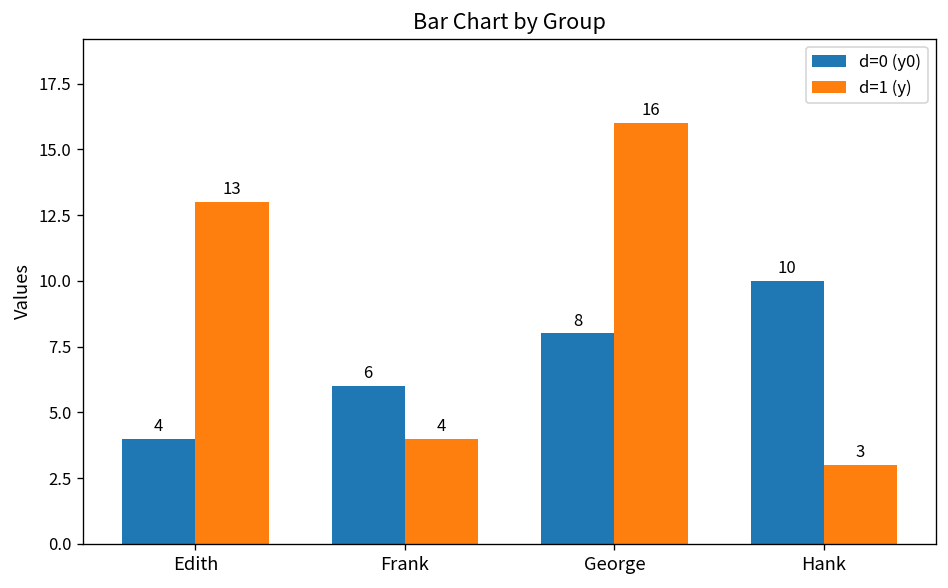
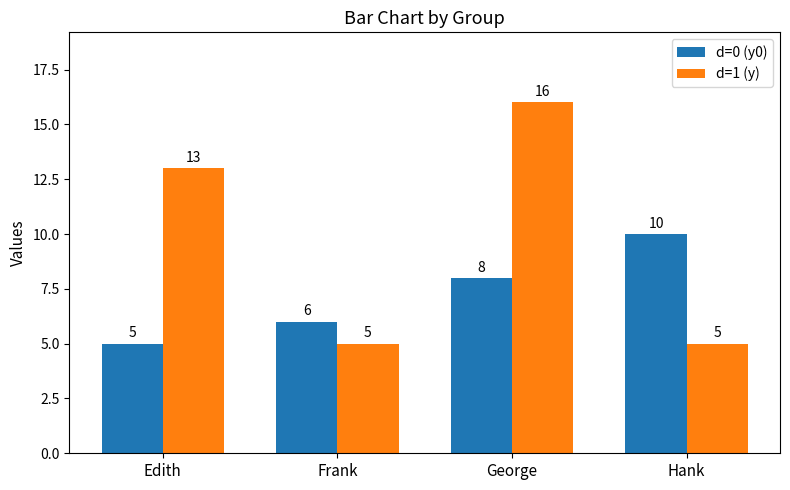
  {
    "d=0 (y0)": {
-     "Edith": 4,
+     "Edith": 5,
      "Frank": 6,
      "George": 8,
      "Hank": 10
    },
    "d=1 (y)": {
      "Edith": 13,
-     "Frank": 4,
+     "Frank": 5,
      "George": 16,
-     "Hank": 3
+     "Hank": 5
    }
  }
